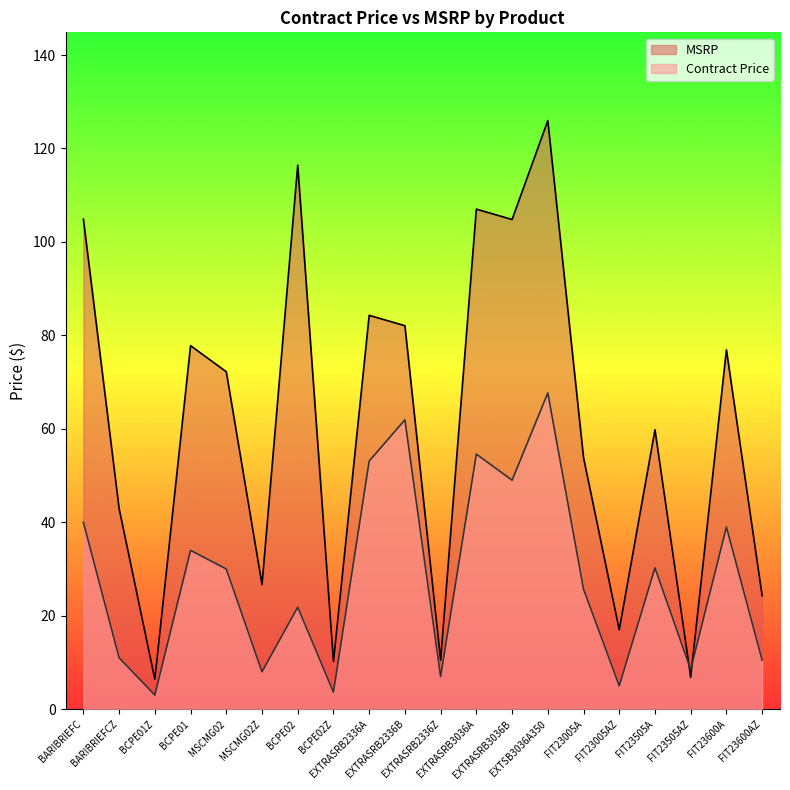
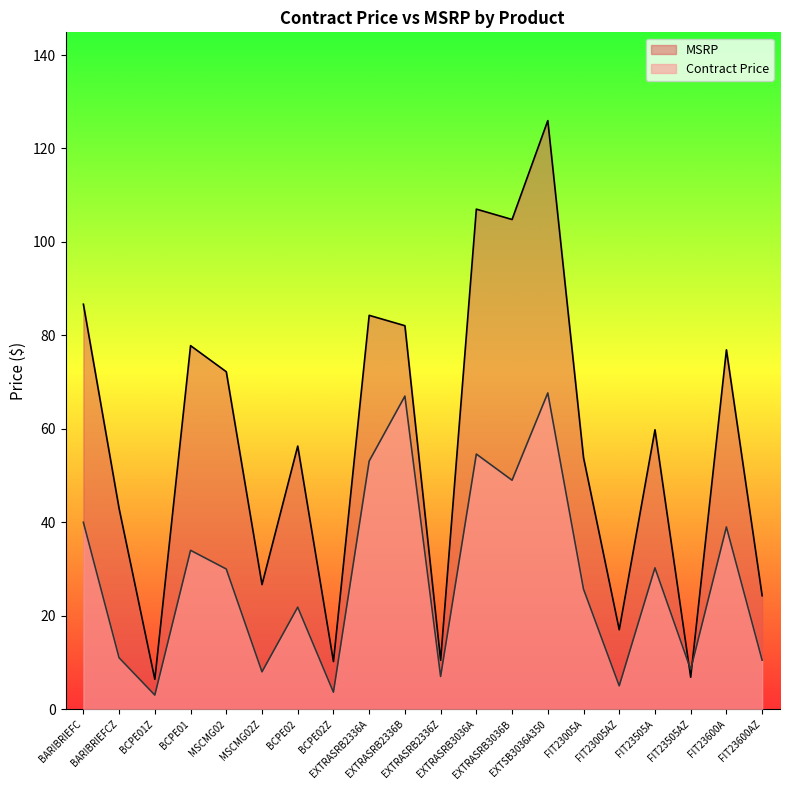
  {
    "MSRP": {
-     "BARIBRIEFC": 105,
+     "BARIBRIEFC": 87,
      "BARIBRIEFCZ": 43,
      "BCPE01Z": 6,
      "BCPE01": 78,
      "MSCMG02": 72,
      "MSCMG02Z": 27,
-     "BCPE02": 116,
+     "BCPE02": 56,
      "BCPE02Z": 10,
      "EXTRASRB2336A": 84,
      "EXTRASRB2336B": 82,
      "EXTRASRB2336Z": 10,
      "EXTRASRB3036A": 107,
      "EXTRASRB3036B": 105,
      "EXTSB3036A350": 126,
      "FIT23005A": 54,
      "FIT23005AZ": 17,
      "FIT23505A": 60,
      "FIT23505AZ": 7,
      "FIT23600A": 77,
      "FIT23600AZ": 24
    },
    "Contract Price": {
      "BARIBRIEFC": 40,
      "BARIBRIEFCZ": 11,
      "BCPE01Z": 3,
      "BCPE01": 34,
      "MSCMG02": 30,
      "MSCMG02Z": 8,
      "BCPE02": 22,
      "BCPE02Z": 4,
      "EXTRASRB2336A": 53,
-     "EXTRASRB2336B": 62,
+     "EXTRASRB2336B": 67,
      "EXTRASRB2336Z": 7,
      "EXTRASRB3036A": 55,
      "EXTRASRB3036B": 49,
      "EXTSB3036A350": 68,
      "FIT23005A": 26,
      "FIT23005AZ": 5,
      "FIT23505A": 30,
      "FIT23505AZ": 9,
      "FIT23600A": 39,
      "FIT23600AZ": 11
    }
  }
